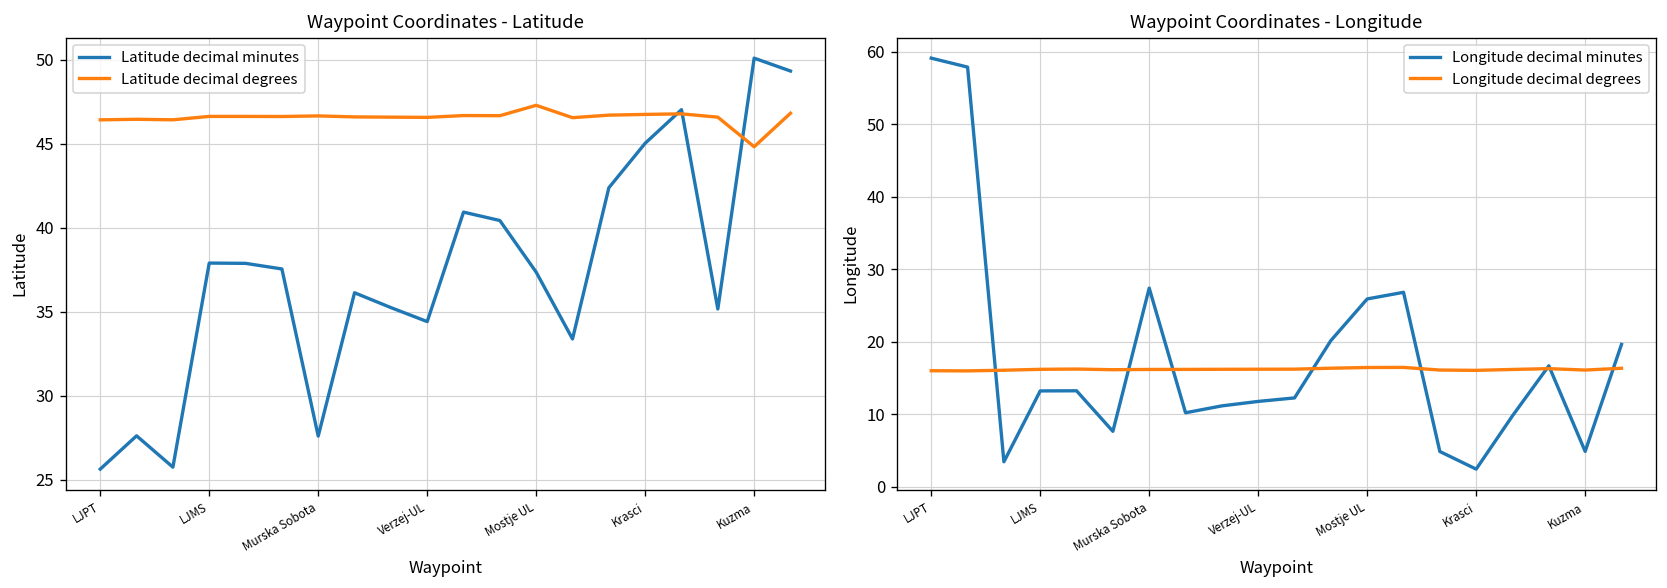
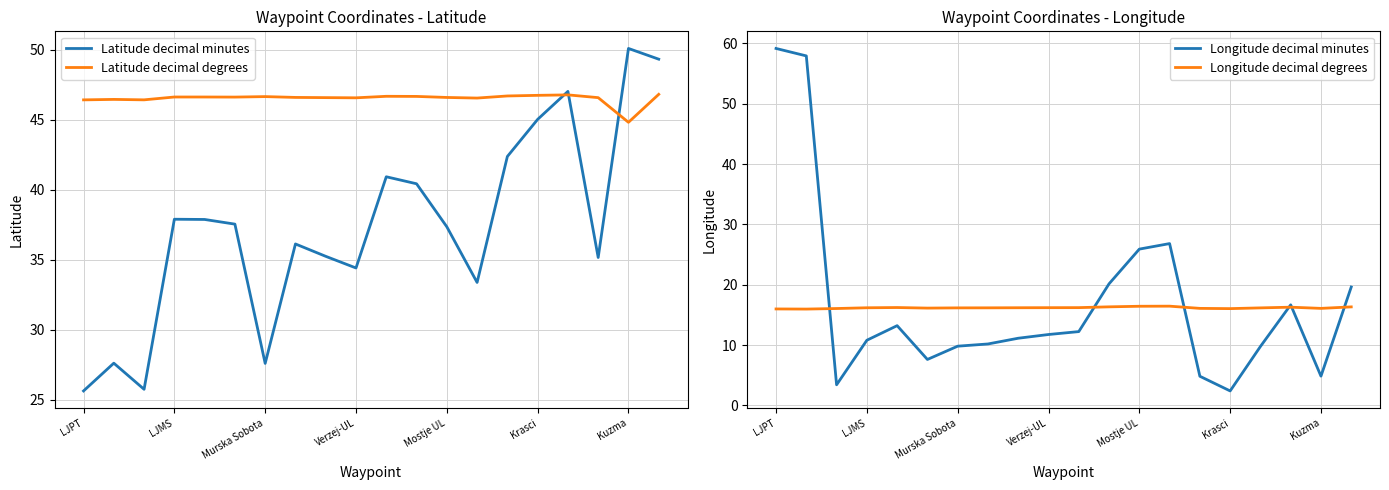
  {
    "Waypoint Coordinates - Latitude": {
      "Latitude decimal minutes": {
        "LJPT": 25.6,
        "LJMS": 37.9,
        "Murska Sobota": 27.6,
        "Verzej-UL": 34.4,
        "Mostje UL": 37.4,
        "Krasci": 45.0,
        "Kuzma": 50.1
      },
      "Latitude decimal degrees": {
        "LJPT": 46.4,
        "LJMS": 46.6,
        "Murska Sobota": 46.7,
        "Verzej-UL": 46.6,
-       "Mostje UL": 47.3,
+       "Mostje UL": 46.6,
        "Krasci": 46.8,
        "Kuzma": 44.8
      }
    },
    "Waypoint Coordinates - Longitude": {
      "Longitude decimal minutes": {
        "LJPT": 59,
-       "LJMS": 13,
-       "Murska Sobota": 27,
+       "LJMS": 11,
+       "Murska Sobota": 10,
        "Verzej-UL": 12,
        "Mostje UL": 26,
        "Krasci": 2,
        "Kuzma": 5
      },
      "Longitude decimal degrees": {
        "LJPT": 16,
        "LJMS": 16,
        "Murska Sobota": 16,
        "Verzej-UL": 16,
        "Mostje UL": 16,
        "Krasci": 16,
        "Kuzma": 16
      }
    }
  }
